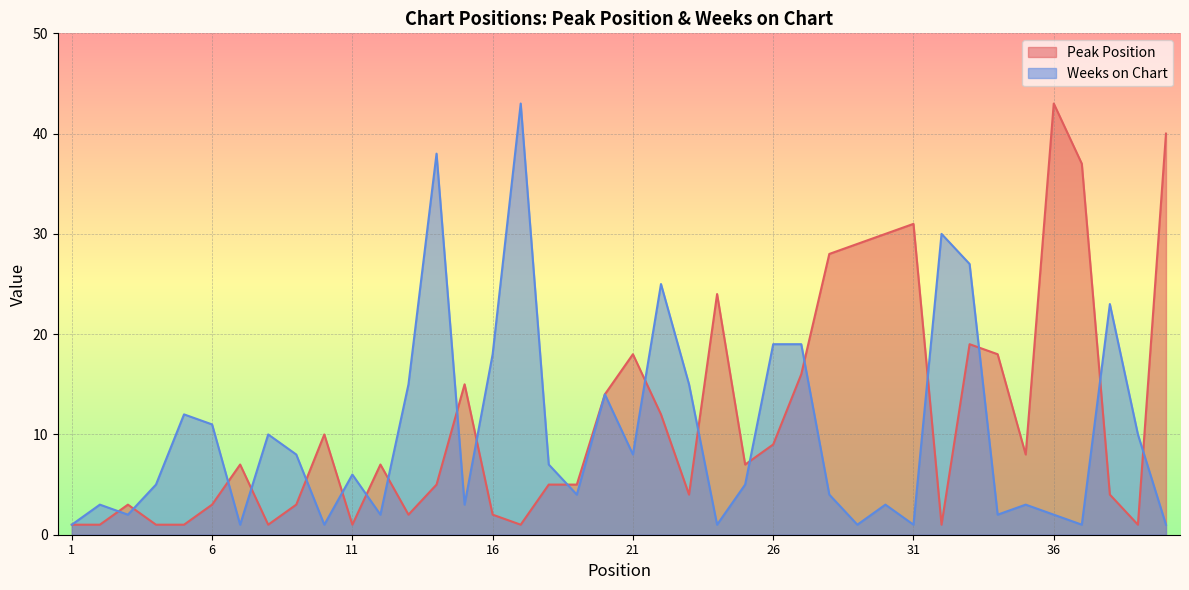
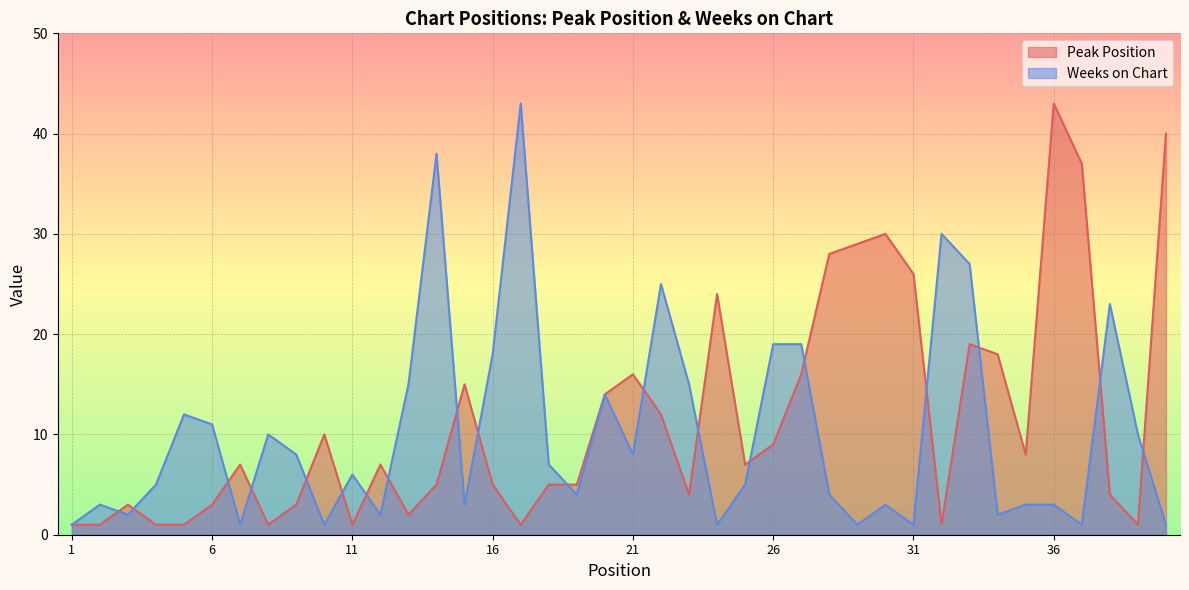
  {
    "Peak Position": {
      "6": 3,
      "11": 1,
-     "16": 2,
-     "21": 18,
+     "16": 5,
+     "21": 16,
      "26": 9,
-     "31": 31,
+     "31": 26,
      "36": 43
    },
    "Weeks on Chart": {
      "6": 11,
      "11": 6,
      "16": 18,
      "21": 8,
      "26": 19,
      "31": 1,
-     "36": 2
+     "36": 3
    }
  }
